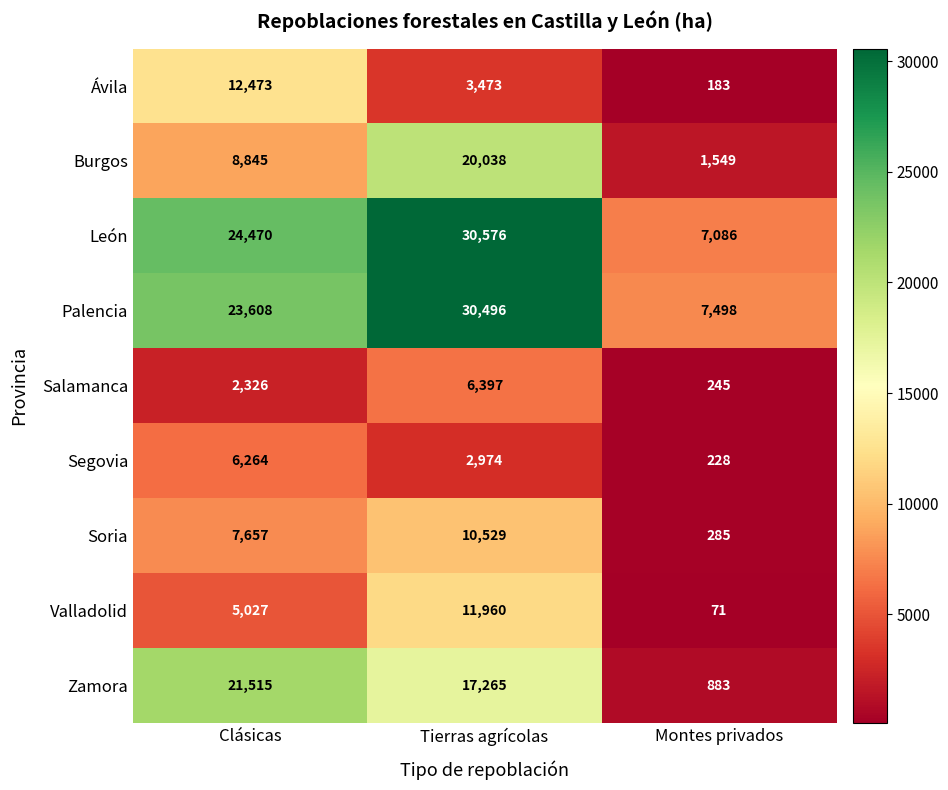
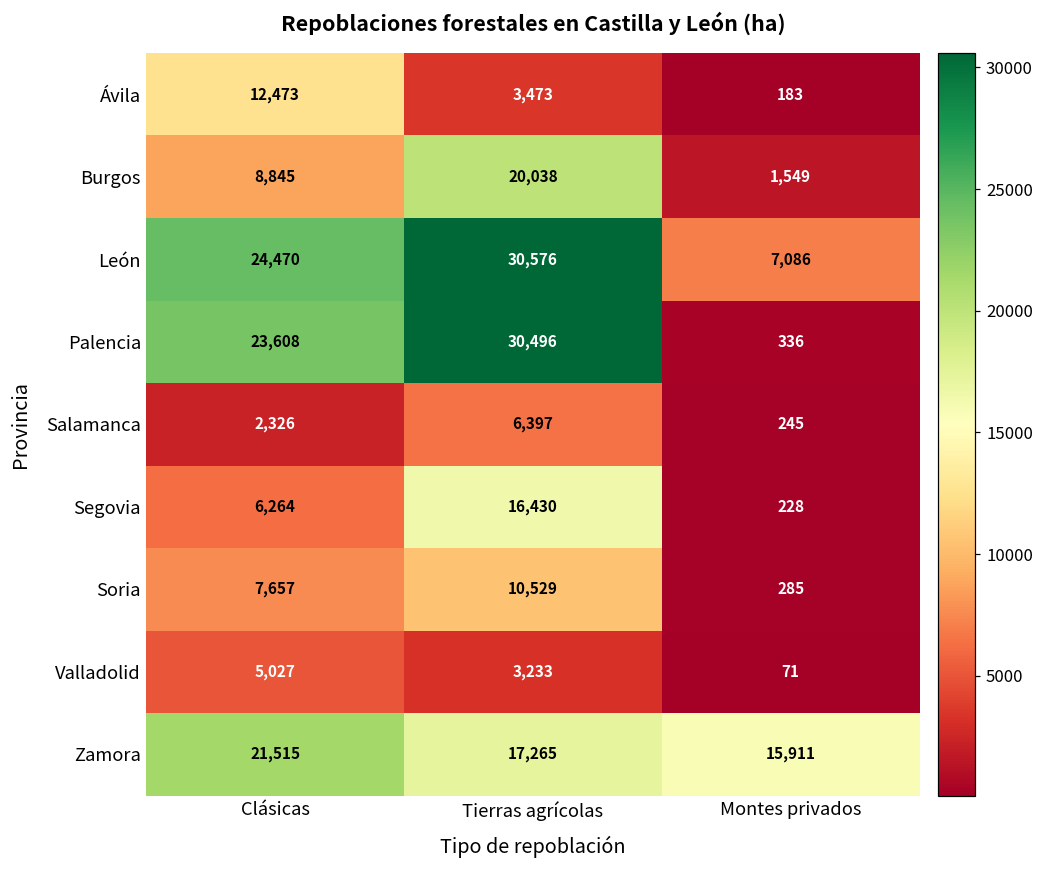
  {
    "Ávila": {
      "Clásicas": "12,473",
      "Tierras agrícolas": "3,473",
      "Montes privados": "183"
    },
    "Burgos": {
      "Clásicas": "8,845",
      "Tierras agrícolas": "20,038",
      "Montes privados": "1,549"
    },
    "León": {
      "Clásicas": "24,470",
      "Tierras agrícolas": "30,576",
      "Montes privados": "7,086"
    },
    "Palencia": {
      "Clásicas": "23,608",
      "Tierras agrícolas": "30,496",
-     "Montes privados": "7,498"
+     "Montes privados": "336"
    },
    "Salamanca": {
      "Clásicas": "2,326",
      "Tierras agrícolas": "6,397",
      "Montes privados": "245"
    },
    "Segovia": {
      "Clásicas": "6,264",
-     "Tierras agrícolas": "2,974",
+     "Tierras agrícolas": "16,430",
      "Montes privados": "228"
    },
    "Soria": {
      "Clásicas": "7,657",
      "Tierras agrícolas": "10,529",
      "Montes privados": "285"
    },
    "Valladolid": {
      "Clásicas": "5,027",
-     "Tierras agrícolas": "11,960",
+     "Tierras agrícolas": "3,233",
      "Montes privados": "71"
    },
    "Zamora": {
      "Clásicas": "21,515",
      "Tierras agrícolas": "17,265",
-     "Montes privados": "883"
+     "Montes privados": "15,911"
    }
  }
